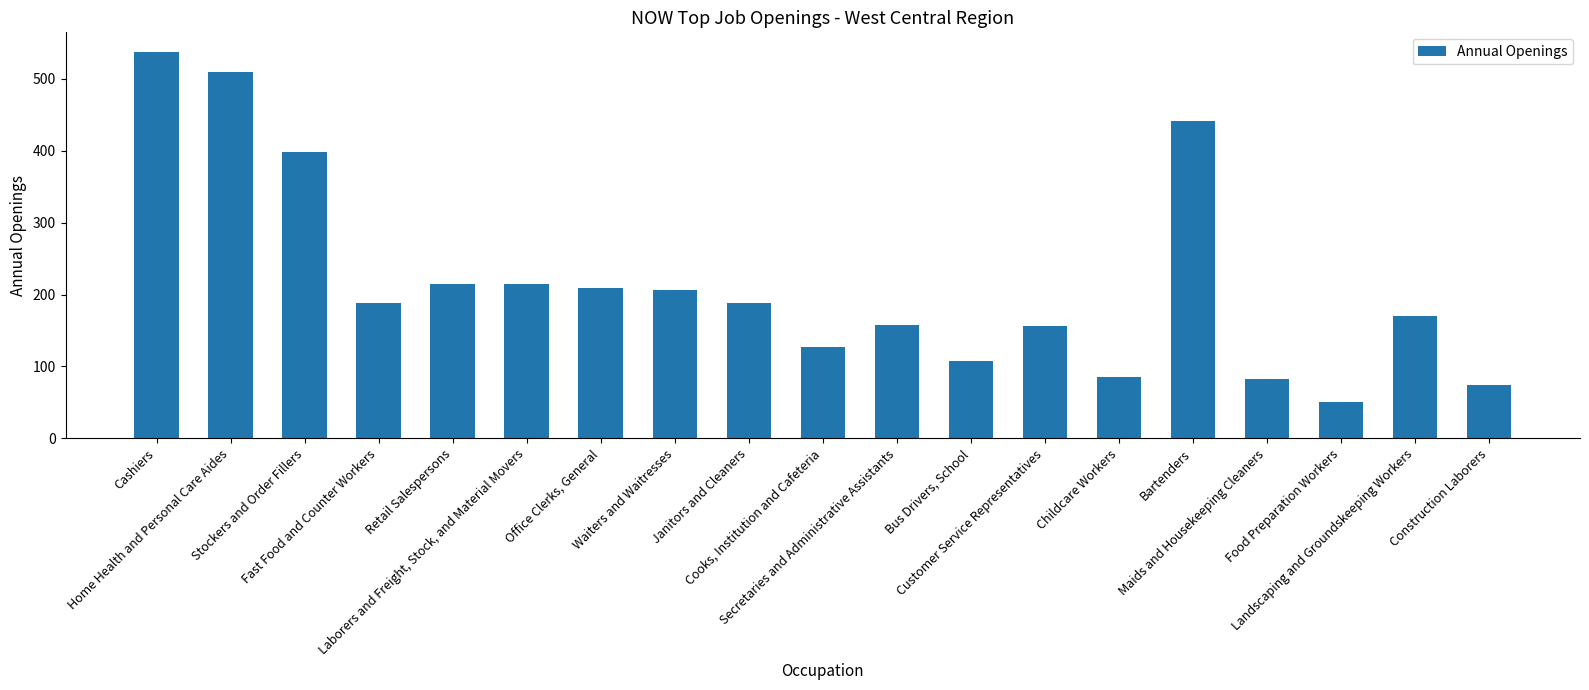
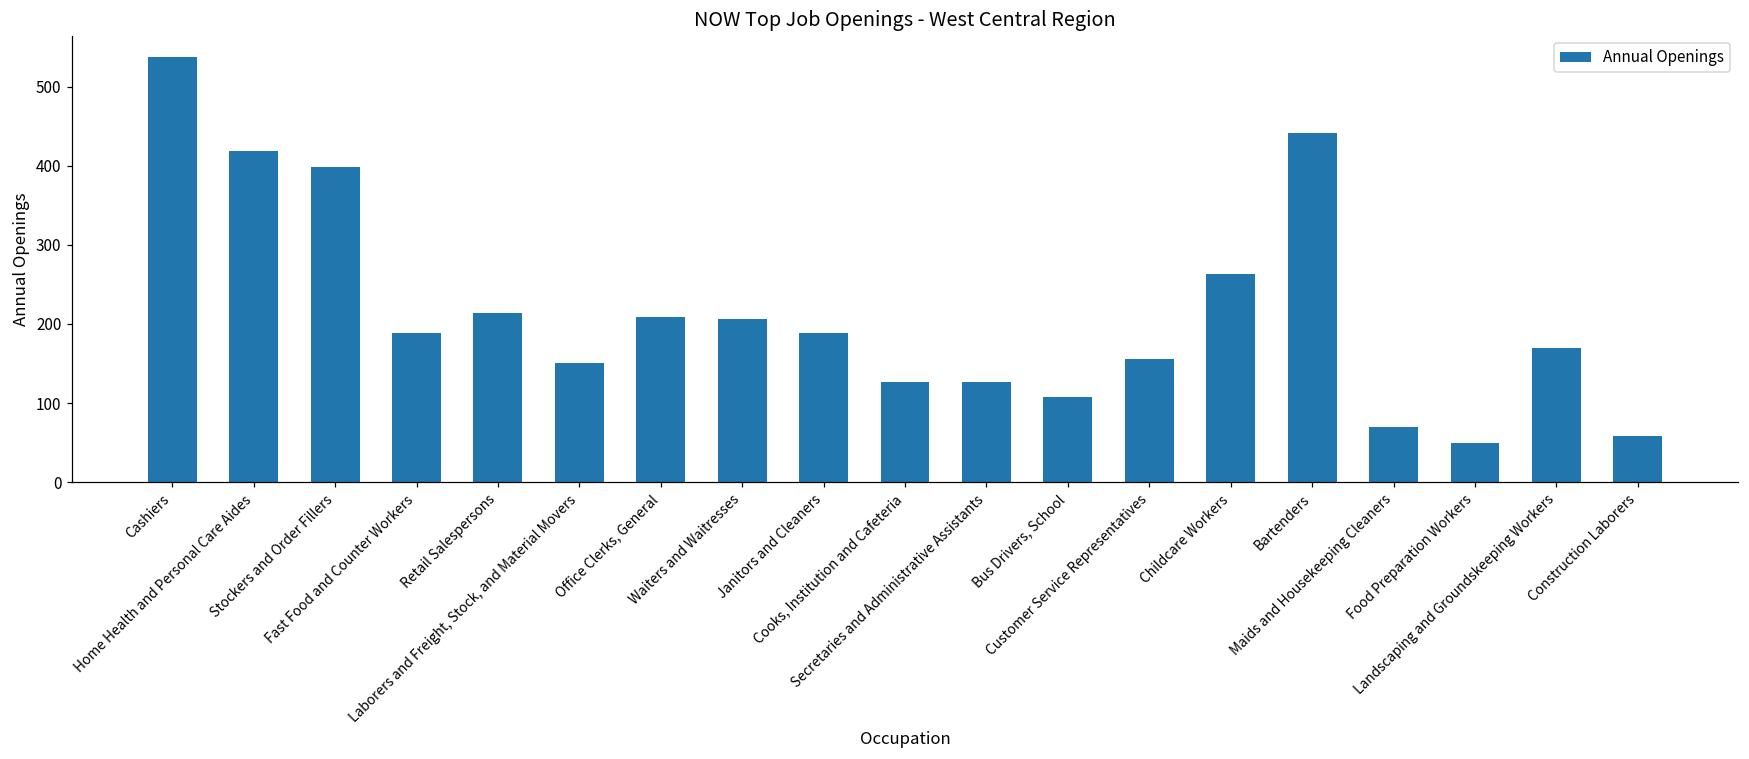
  {
    "Cashiers": 540,
-   "Home Health and Personal Care Aides": 510,
+   "Home Health and Personal Care Aides": 420,
    "Stockers and Order Fillers": 400,
    "Fast Food and Counter Workers": 190,
    "Retail Salespersons": 210,
-   "Laborers and Freight, Stock, and Material Movers": 210,
+   "Laborers and Freight, Stock, and Material Movers": 150,
    "Office Clerks, General": 210,
    "Waiters and Waitresses": 210,
    "Janitors and Cleaners": 190,
    "Cooks, Institution and Cafeteria": 130,
-   "Secretaries and Administrative Assistants": 160,
+   "Secretaries and Administrative Assistants": 130,
    "Bus Drivers, School": 110,
    "Customer Service Representatives": 160,
-   "Childcare Workers": 90,
+   "Childcare Workers": 260,
    "Bartenders": 440,
-   "Maids and Housekeeping Cleaners": 80,
+   "Maids and Housekeeping Cleaners": 70,
    "Food Preparation Workers": 50,
    "Landscaping and Groundskeeping Workers": 170,
-   "Construction Laborers": 70
+   "Construction Laborers": 60
  }
